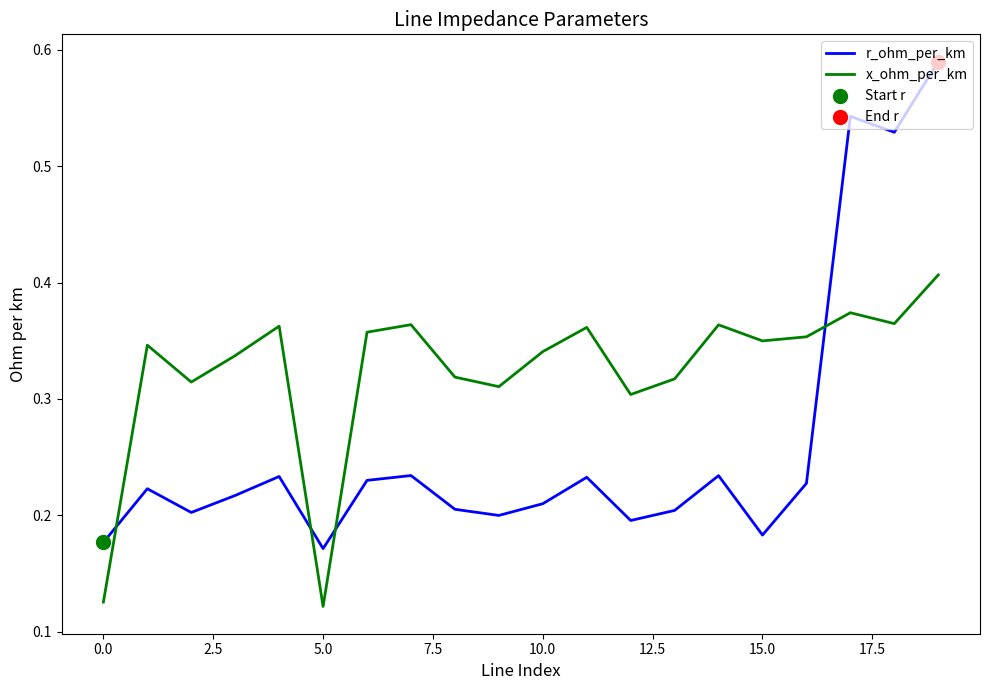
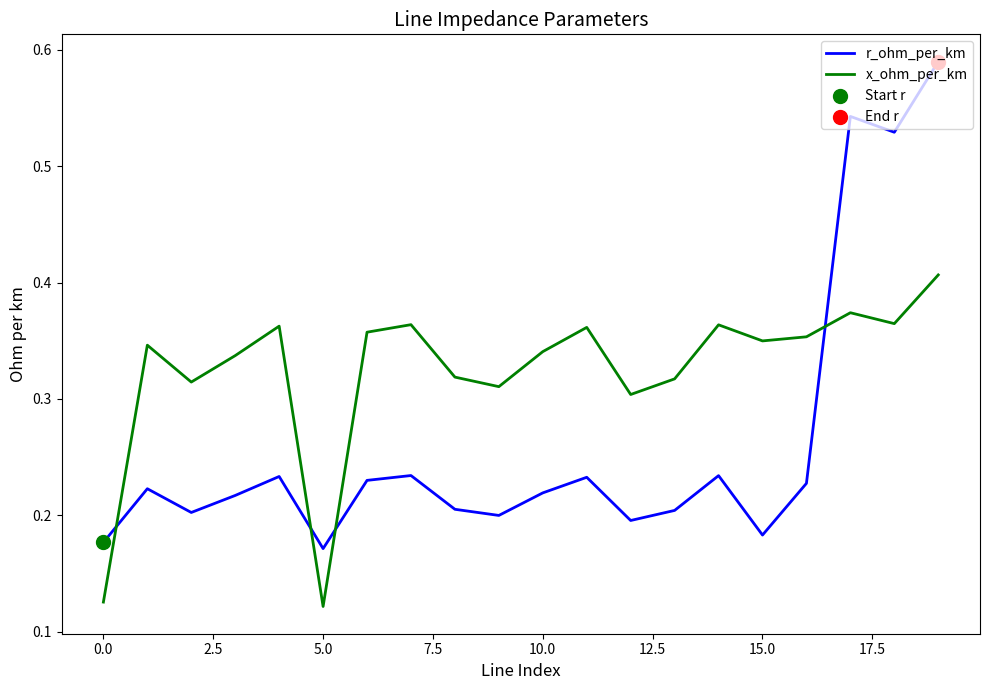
  {
    "r_ohm_per_km": {
      "5.0": 0.171,
-     "10.0": 0.210,
+     "10.0": 0.219,
      "15.0": 0.183
    }
  }
